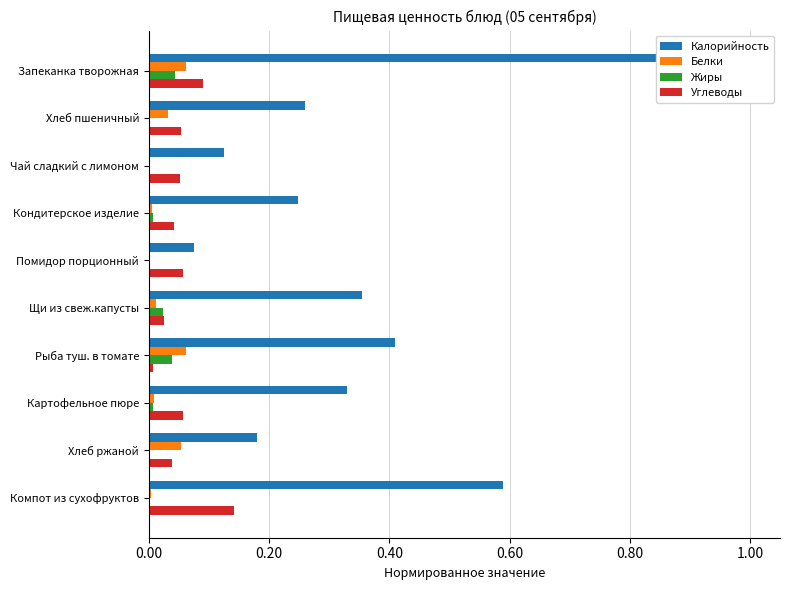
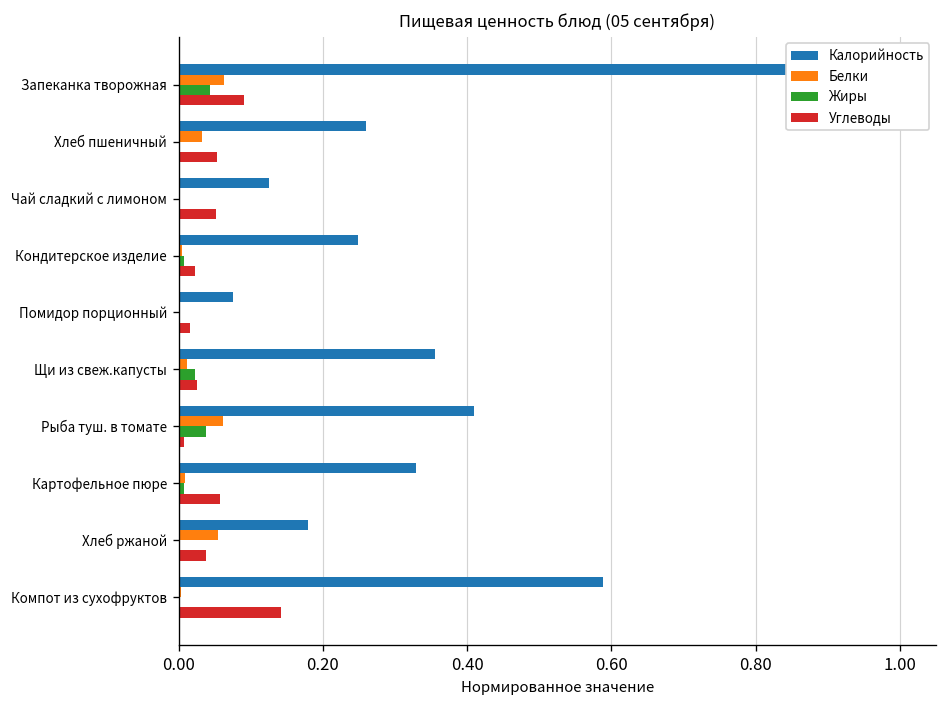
  {
    "Калорийность": {
      "Хлеб пшеничный": 0.26,
      "Чай сладкий с лимоном": 0.12,
      "Кондитерское изделие": 0.25,
      "Помидор порционный": 0.08,
      "Щи из свеж.капусты": 0.36,
      "Рыба туш. в томате": 0.41,
      "Картофельное пюре": 0.33,
      "Хлеб ржаной": 0.18,
      "Компот из сухофруктов": 0.59
    },
    "Белки": {
      "Запеканка творожная": 0.06,
      "Хлеб пшеничный": 0.03,
      "Кондитерское изделие": 0.01,
      "Щи из свеж.капусты": 0.01,
      "Рыба туш. в томате": 0.06,
      "Картофельное пюре": 0.01,
      "Хлеб ржаной": 0.05
    },
    "Жиры": {
      "Запеканка творожная": 0.04,
      "Чай сладкий с лимоном": 0.00,
      "Кондитерское изделие": 0.01,
      "Щи из свеж.капусты": 0.02,
      "Рыба туш. в томате": 0.04,
      "Картофельное пюре": 0.01
    },
    "Углеводы": {
      "Запеканка творожная": 0.09,
      "Хлеб пшеничный": 0.05,
      "Чай сладкий с лимоном": 0.05,
-     "Кондитерское изделие": 0.04,
-     "Помидор порционный": 0.06,
+     "Кондитерское изделие": 0.02,
+     "Помидор порционный": 0.02,
      "Щи из свеж.капусты": 0.03,
      "Рыба туш. в томате": 0.01,
      "Картофельное пюре": 0.06,
      "Хлеб ржаной": 0.04,
      "Компот из сухофруктов": 0.14
    }
  }
